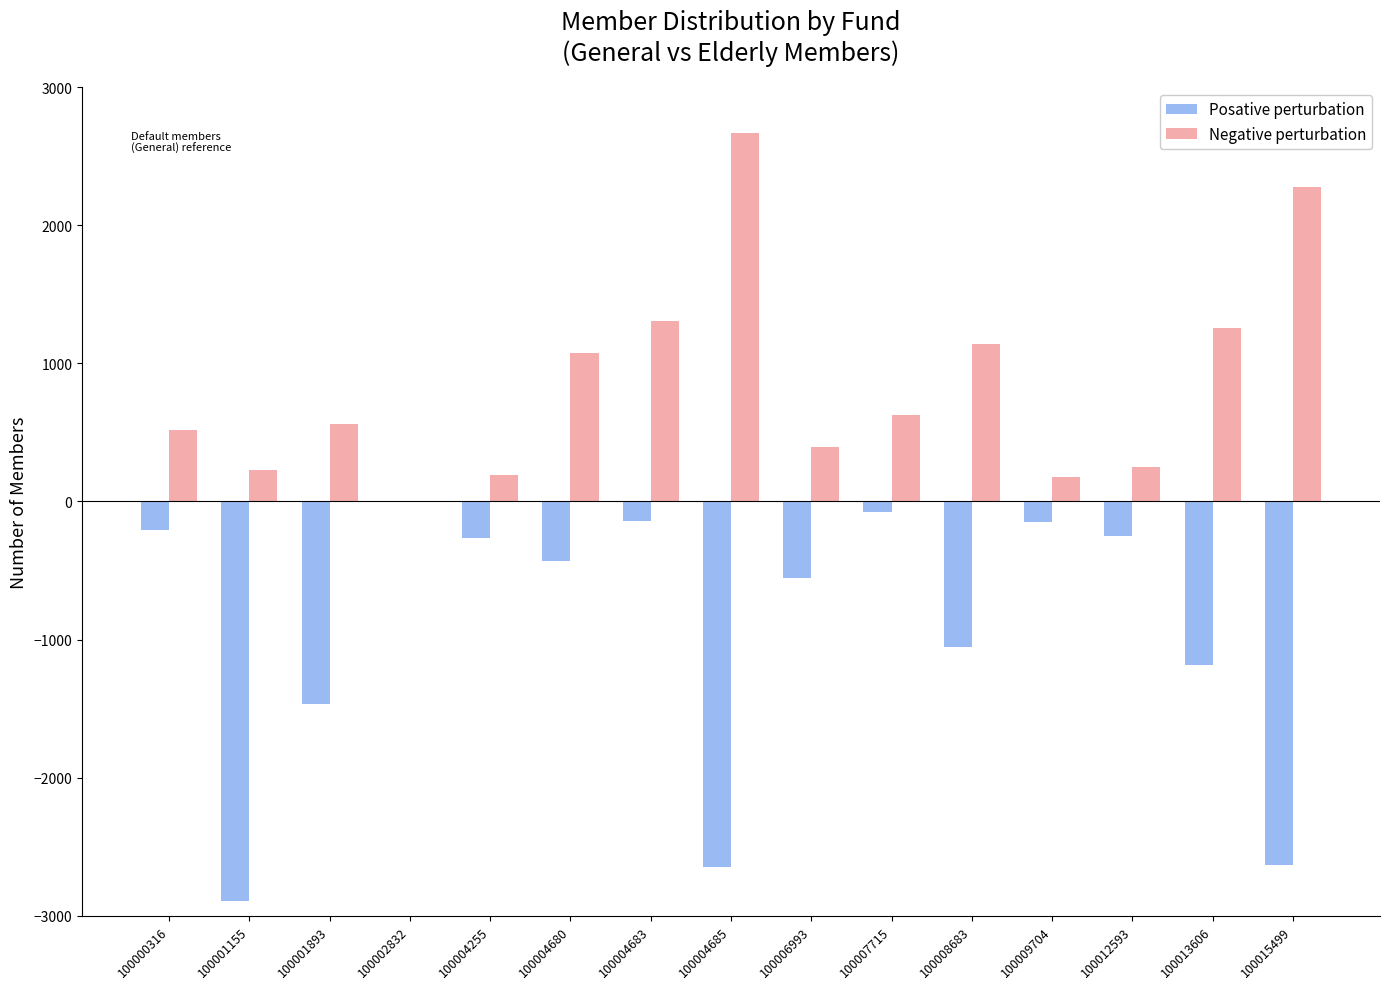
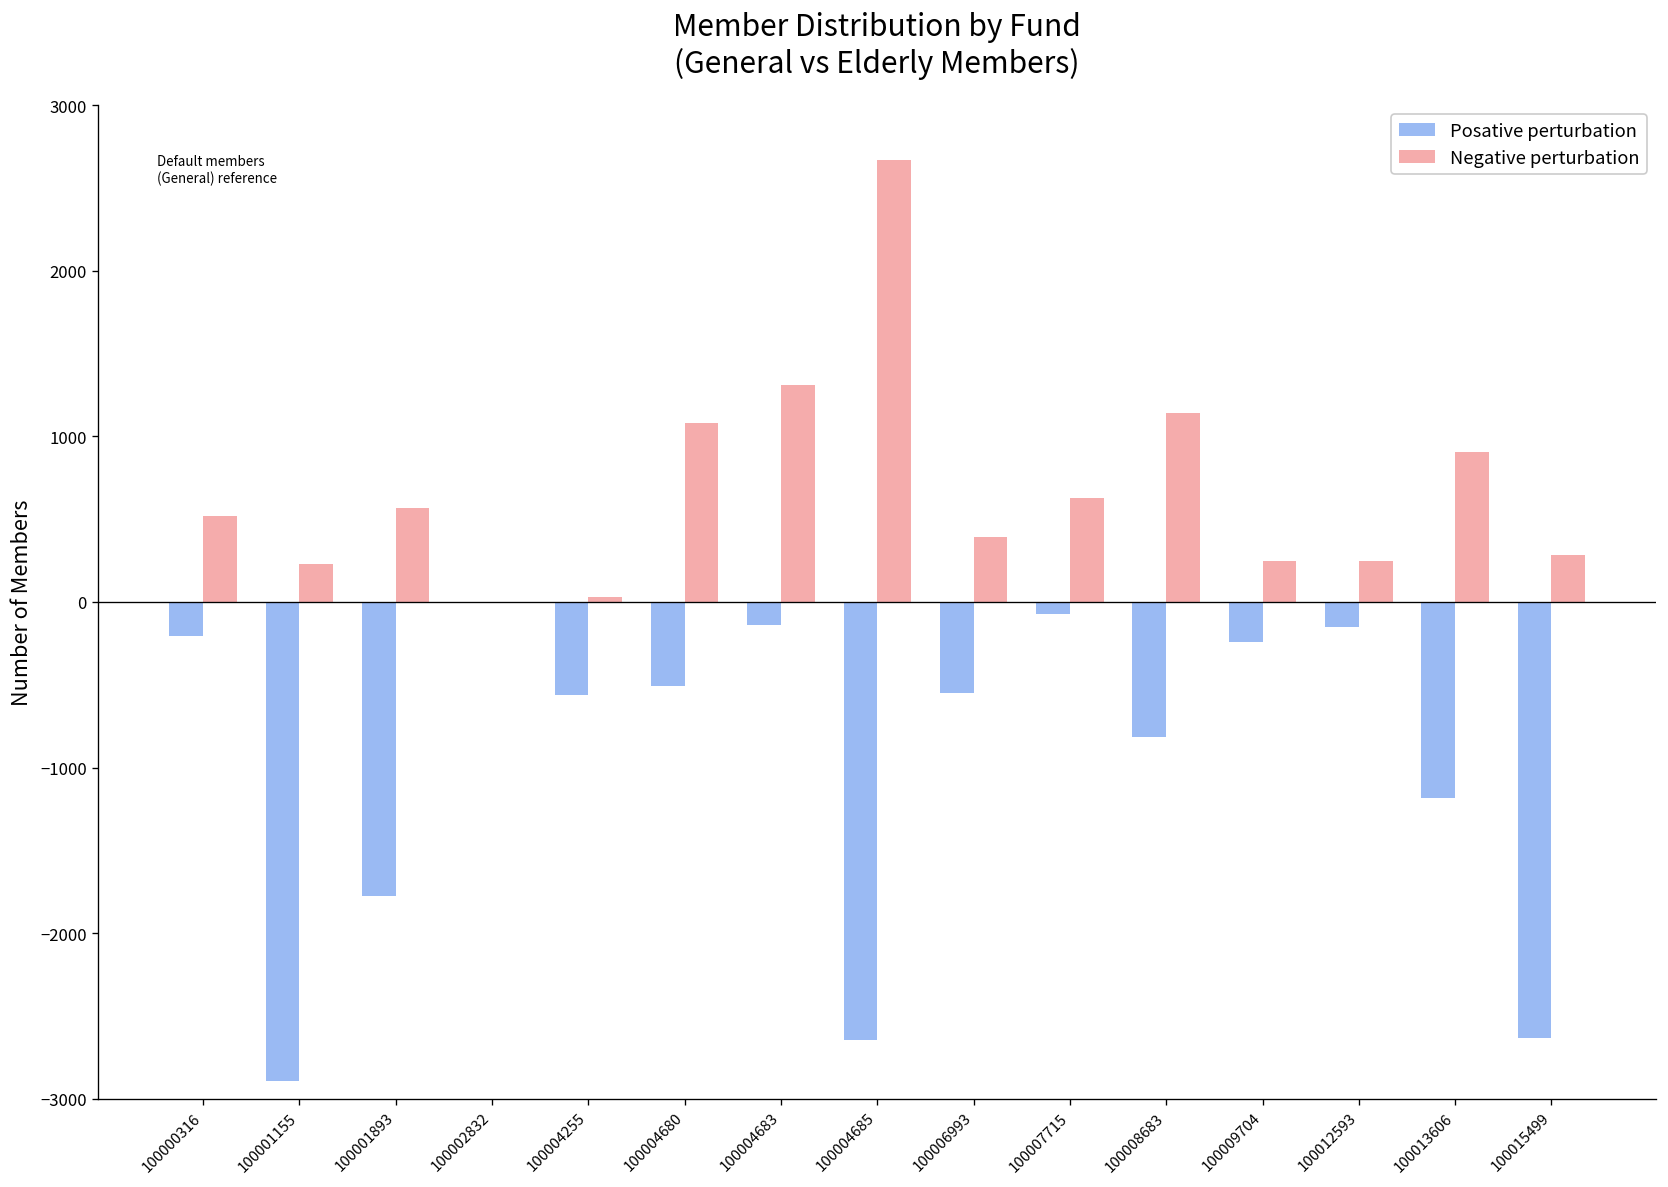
  {
    "Posative perturbation": {
      "100000316": -210,
      "100001155": -2890,
-     "100001893": -1470,
-     "100004255": -270,
-     "100004680": -430,
+     "100001893": -1780,
+     "100004255": -560,
+     "100004680": -510,
      "100004683": -140,
      "100004685": -2650,
      "100006993": -550,
      "100007715": -70,
-     "100008683": -1060,
-     "100009704": -150,
-     "100012593": -250,
+     "100008683": -810,
+     "100009704": -240,
+     "100012593": -150,
      "100013606": -1190,
      "100015499": -2630
    },
    "Negative perturbation": {
      "100000316": 520,
      "100001155": 230,
      "100001893": 570,
      "100002832": 0,
-     "100004255": 190,
+     "100004255": 30,
      "100004680": 1080,
      "100004683": 1310,
      "100004685": 2670,
      "100006993": 390,
      "100007715": 630,
      "100008683": 1140,
-     "100009704": 180,
+     "100009704": 250,
      "100012593": 250,
-     "100013606": 1260,
-     "100015499": 2280
+     "100013606": 900,
+     "100015499": 290
    }
  }
